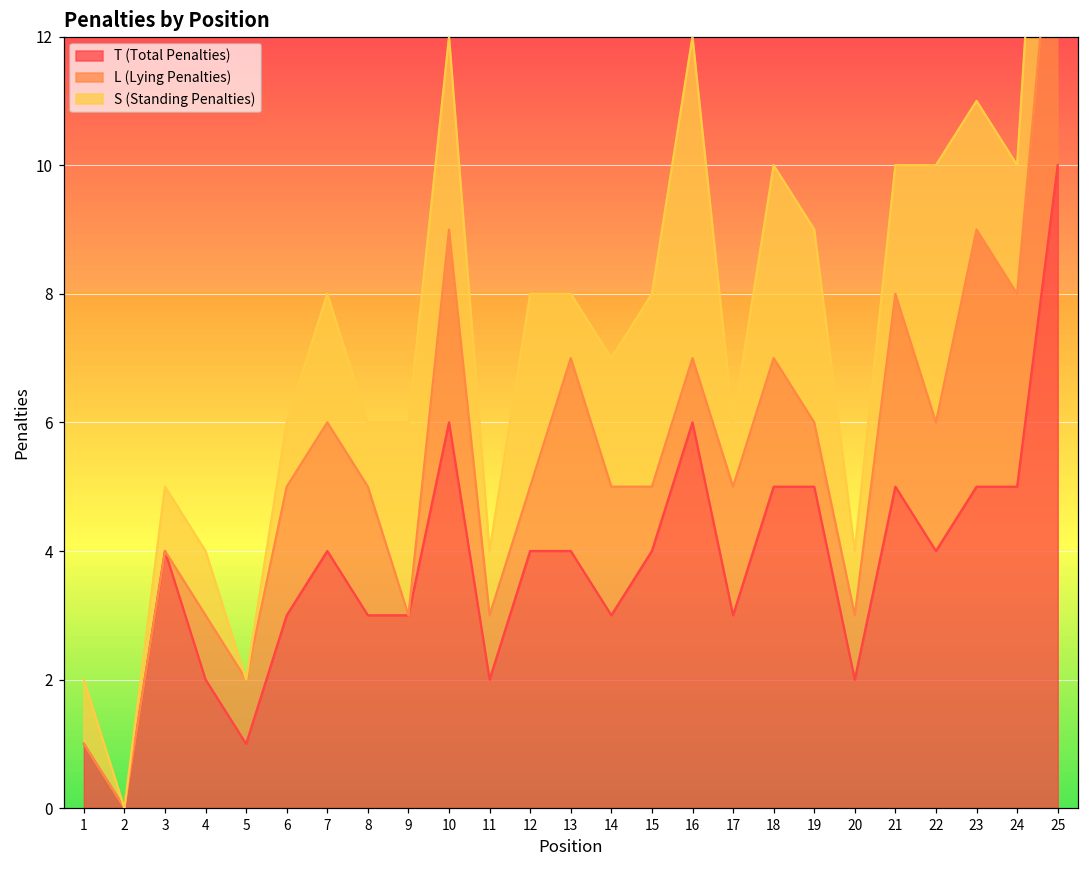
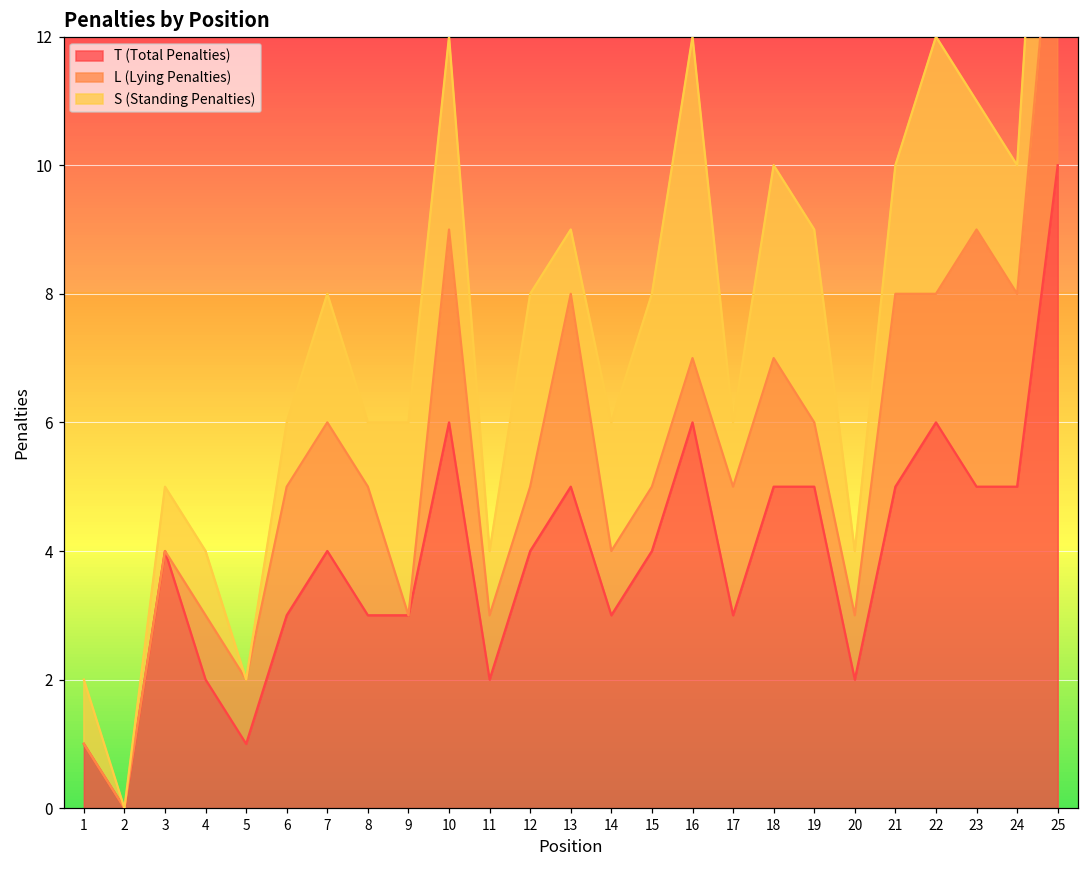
  {
    "T (Total Penalties)": {
      "4": 2,
      "5": 1,
      "6": 3,
      "7": 4,
      "8": 3,
      "10": 6,
      "11": 2,
      "12": 4,
-     "13": 4,
+     "13": 5,
      "14": 3,
      "15": 4,
      "16": 6,
      "17": 3,
      "18": 5,
      "19": 5,
      "20": 2,
      "21": 5,
-     "22": 4,
+     "22": 6,
      "23": 5,
      "24": 5,
      "25": 10
    },
    "L (Lying Penalties)": {
      "4": 1,
      "6": 2,
      "7": 2,
      "8": 2,
      "10": 3,
      "11": 1,
      "12": 1,
      "13": 3,
-     "14": 2,
+     "14": 1,
      "15": 1,
      "16": 1,
      "17": 2,
      "18": 2,
      "19": 1,
      "20": 1,
      "21": 3,
      "22": 2,
      "23": 4,
      "24": 3
    },
    "S (Standing Penalties)": {
      "1": 1,
      "3": 1,
      "4": 1,
      "6": 1,
      "7": 2,
      "8": 1,
      "9": 3,
      "10": 3,
      "11": 1,
      "12": 3,
      "13": 1,
      "14": 2,
      "15": 3,
      "16": 5,
      "17": 1,
      "18": 3,
      "19": 3,
      "20": 1,
      "21": 2,
      "22": 4,
      "23": 2,
      "24": 2
    }
  }
